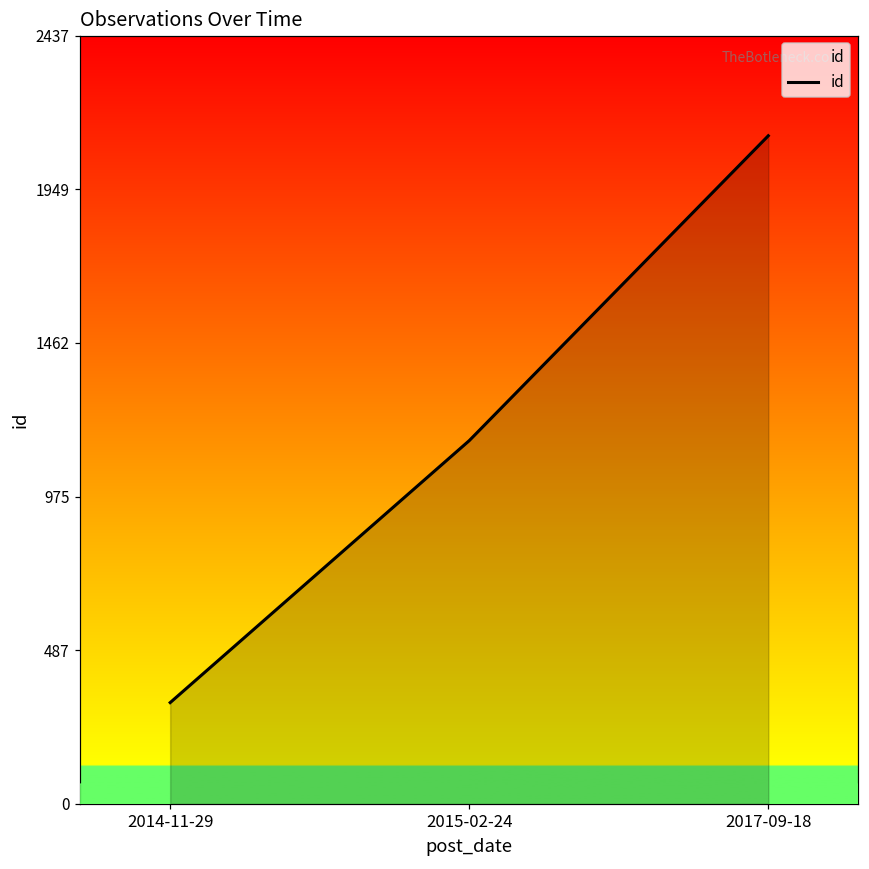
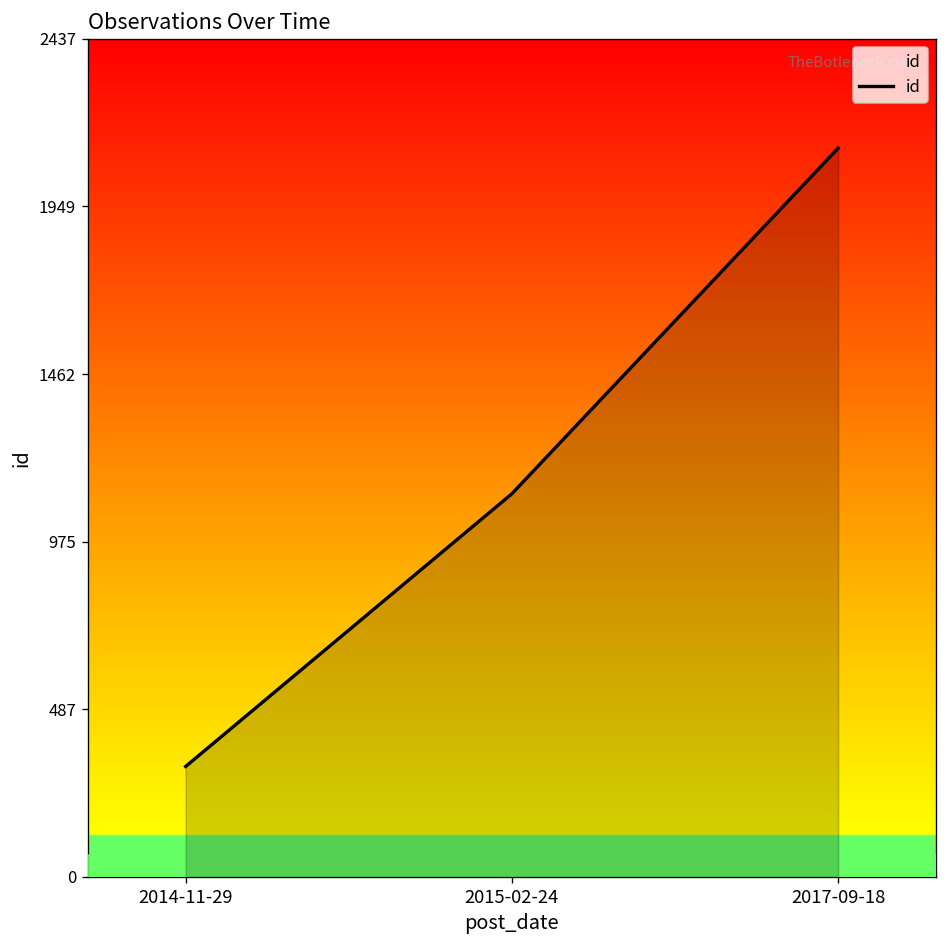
  {
    "2014-11-29": 320,
-   "2015-02-24": 1150,
+   "2015-02-24": 1110,
    "2017-09-18": 2120
  }
